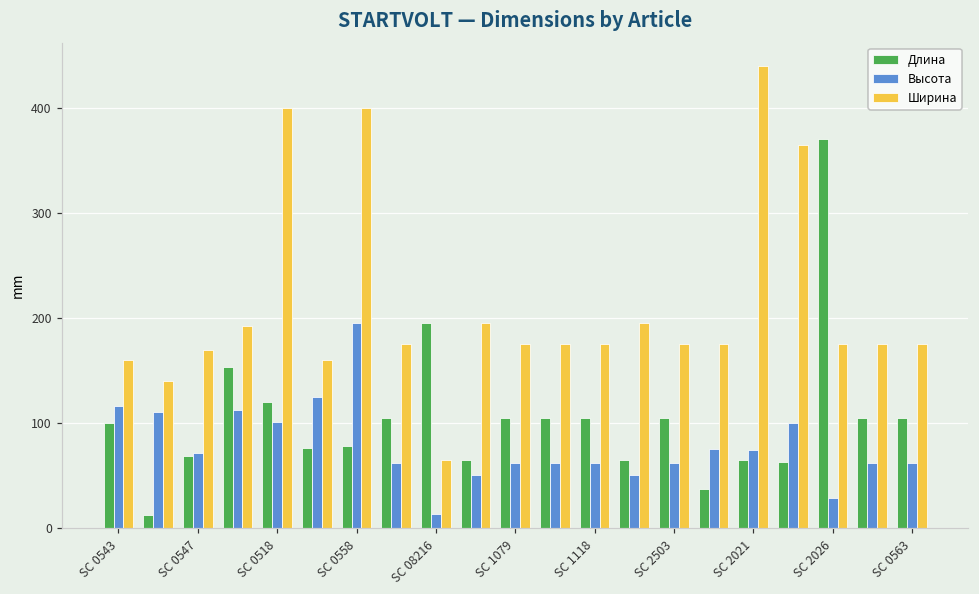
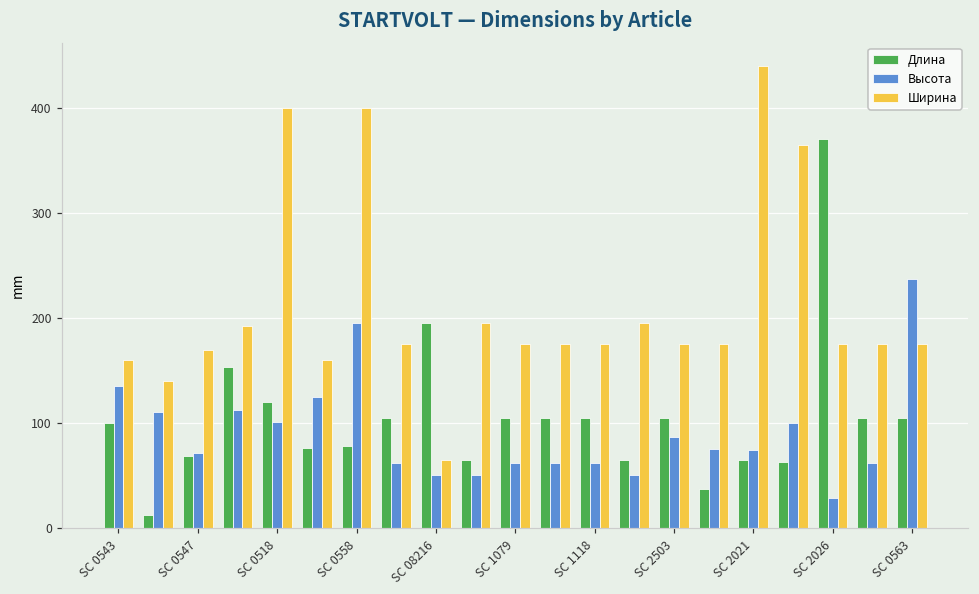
  {
    "Высота": {
-     "SC 0543": 120,
+     "SC 0543": 140,
      "SC 0547": 70,
      "SC 0518": 100,
      "SC 0558": 200,
-     "SC 08216": 10,
+     "SC 08216": 50,
      "SC 1079": 60,
      "SC 1118": 60,
-     "SC 2503": 60,
+     "SC 2503": 90,
      "SC 2021": 70,
      "SC 2026": 30,
-     "SC 0563": 60
+     "SC 0563": 240
    }
  }
